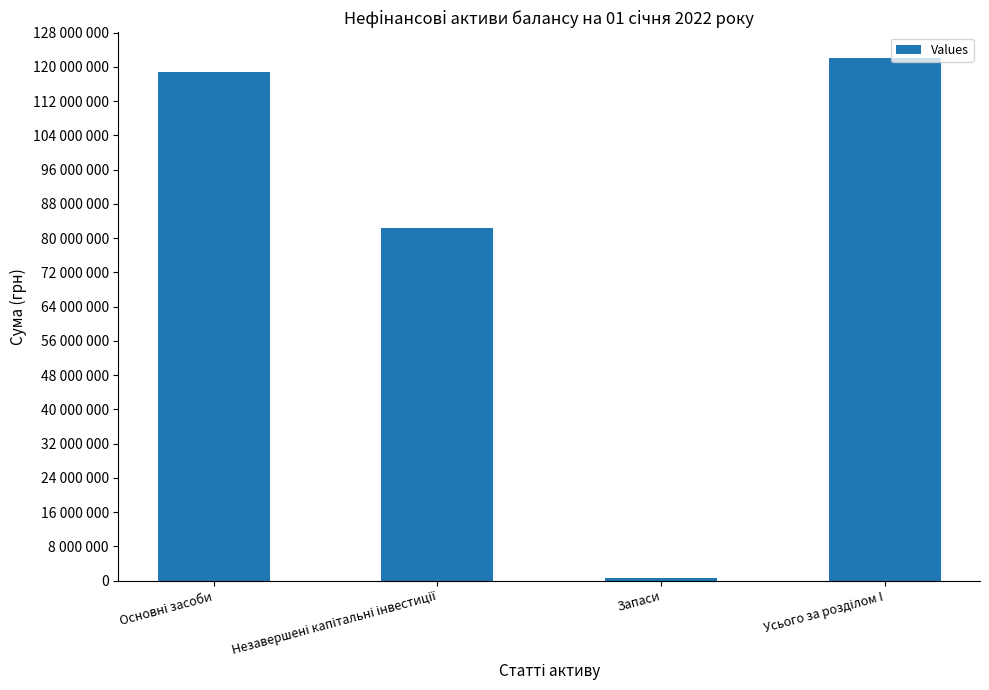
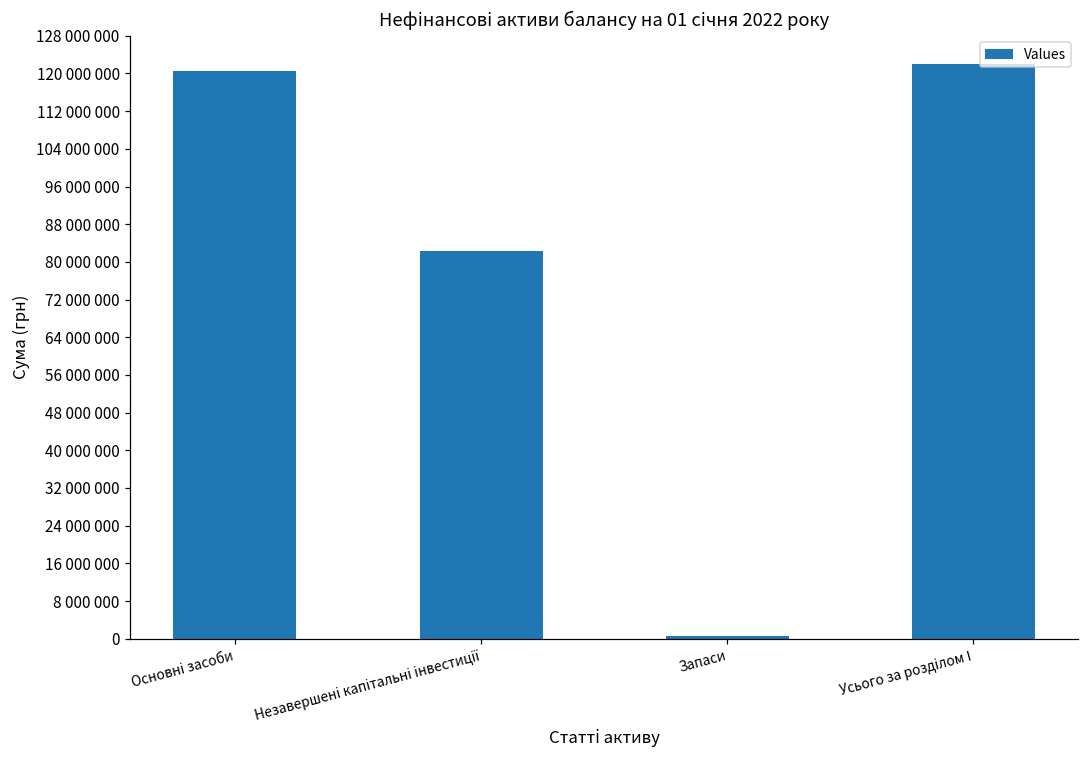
  {
-   "Основні засоби": 119000000,
+   "Основні засоби": 121000000,
    "Незавершені капітальні інвестиції": 82000000,
    "Усього за розділом І": 122000000
  }
